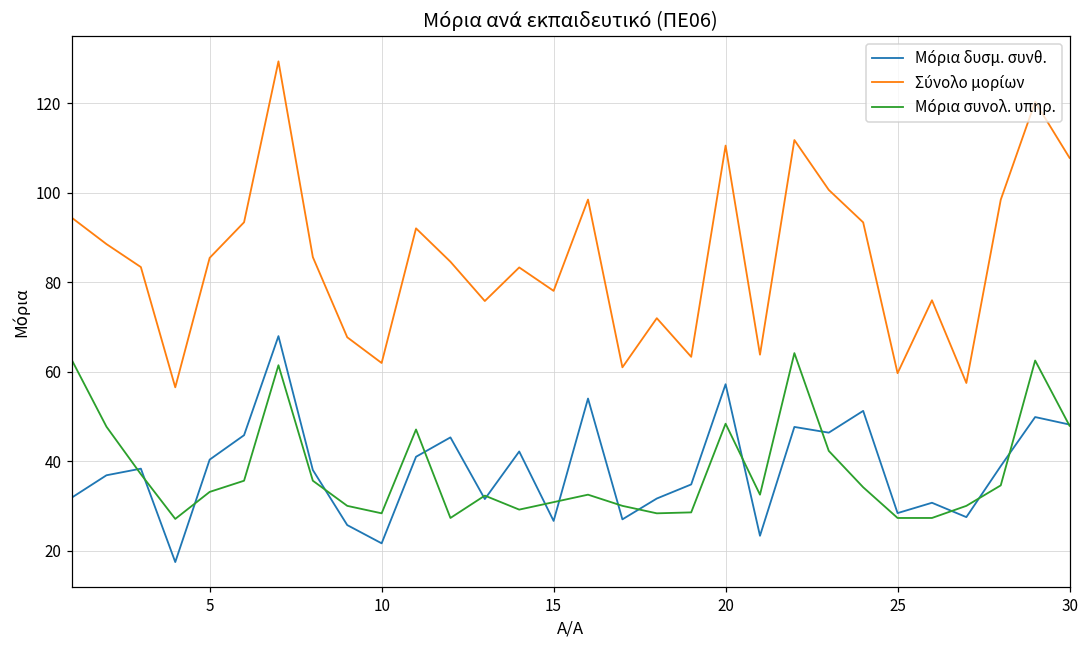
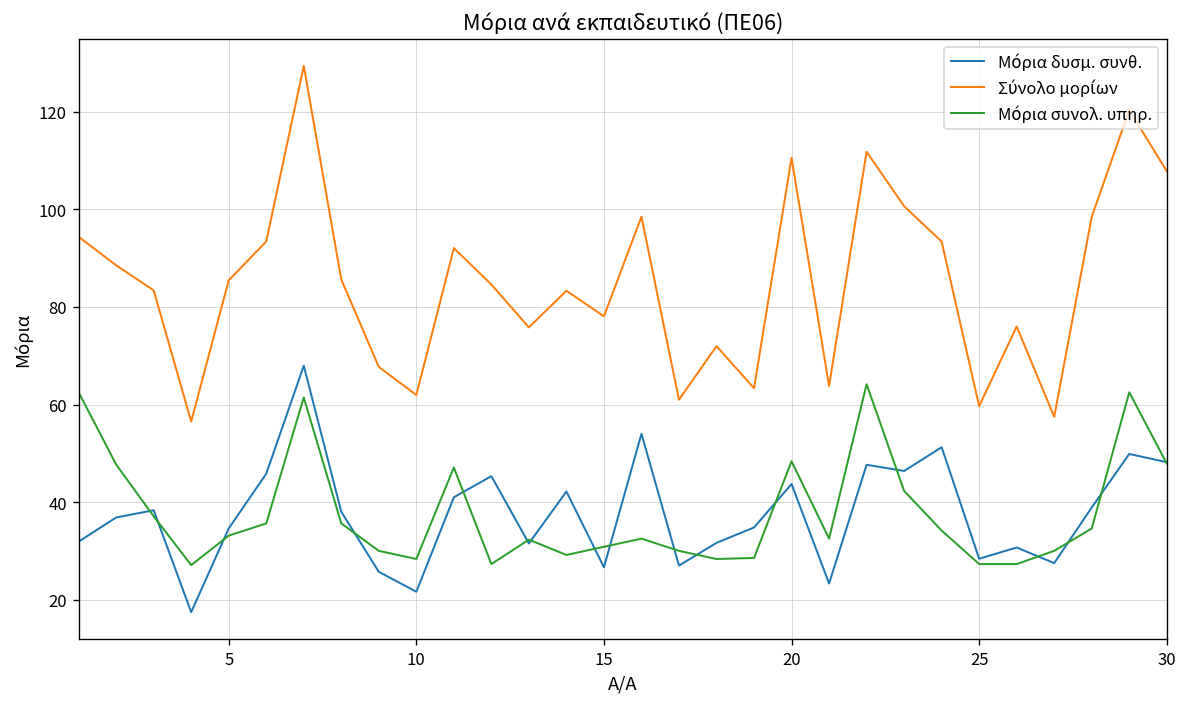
  {
    "Μόρια δυσμ. συνθ.": {
-     "5": 40,
+     "5": 35,
      "10": 22,
      "15": 27,
-     "20": 57,
+     "20": 44,
      "25": 28
    },
    "Σύνολο μορίων": {
      "5": 85,
      "10": 62,
      "15": 78,
      "20": 111,
      "25": 60,
      "30": 108
    },
    "Μόρια συνολ. υπηρ.": {
      "5": 33,
      "10": 28,
      "15": 31,
      "20": 48,
      "25": 27
    }
  }
